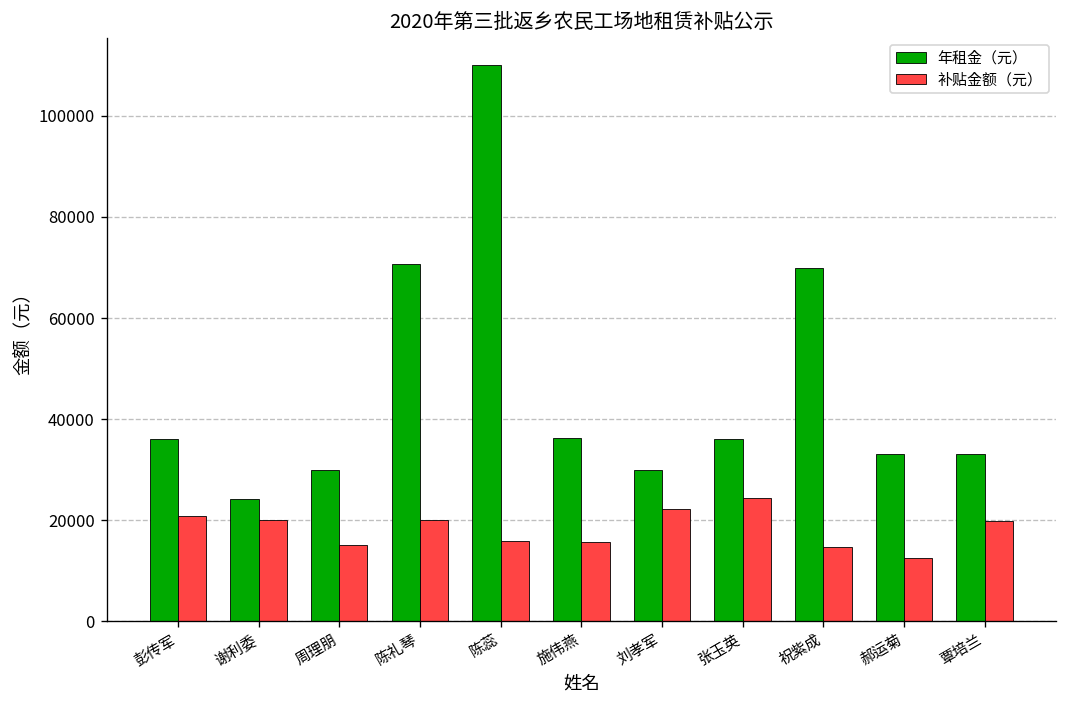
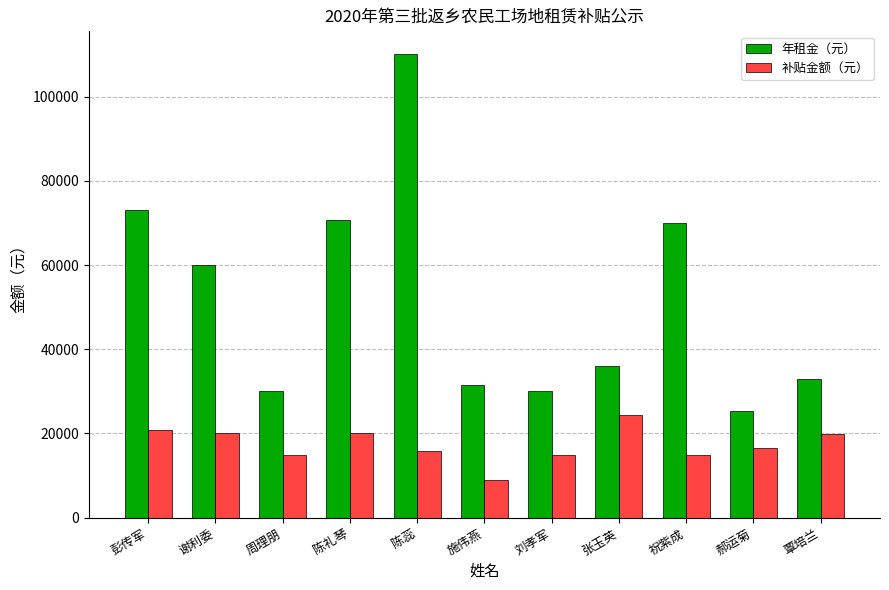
  {
    "年租金（元）": {
-     "彭传军": 36000,
-     "谢利委": 24000,
+     "彭传军": 73000,
+     "谢利委": 60000,
      "周理朋": 30000,
      "陈礼琴": 71000,
      "陈蕊": 110000,
-     "施伟燕": 36000,
+     "施伟燕": 32000,
      "刘孝军": 30000,
      "张玉英": 36000,
      "祝紫成": 70000,
-     "郝运菊": 33000,
+     "郝运菊": 25000,
      "覃培兰": 33000
    },
    "补贴金额（元）": {
      "彭传军": 21000,
      "谢利委": 20000,
      "周理朋": 15000,
      "陈礼琴": 20000,
      "陈蕊": 16000,
-     "施伟燕": 16000,
-     "刘孝军": 22000,
+     "施伟燕": 9000,
+     "刘孝军": 15000,
      "张玉英": 24000,
      "祝紫成": 15000,
-     "郝运菊": 13000,
+     "郝运菊": 17000,
      "覃培兰": 20000
    }
  }
